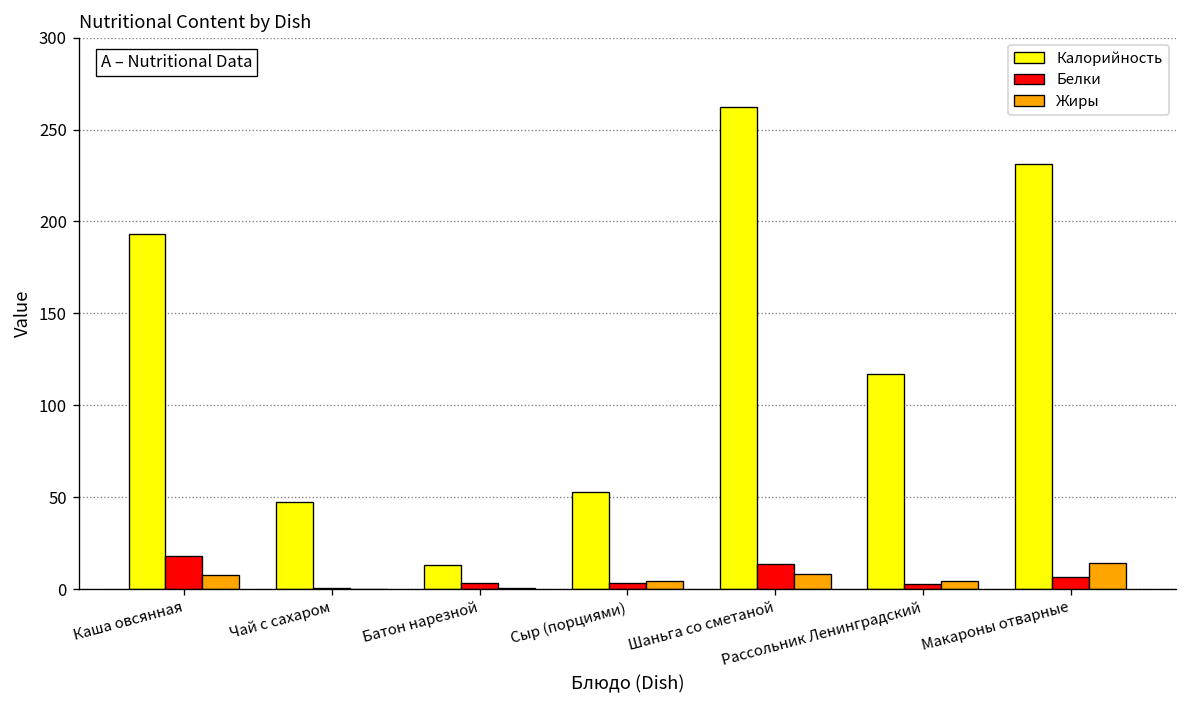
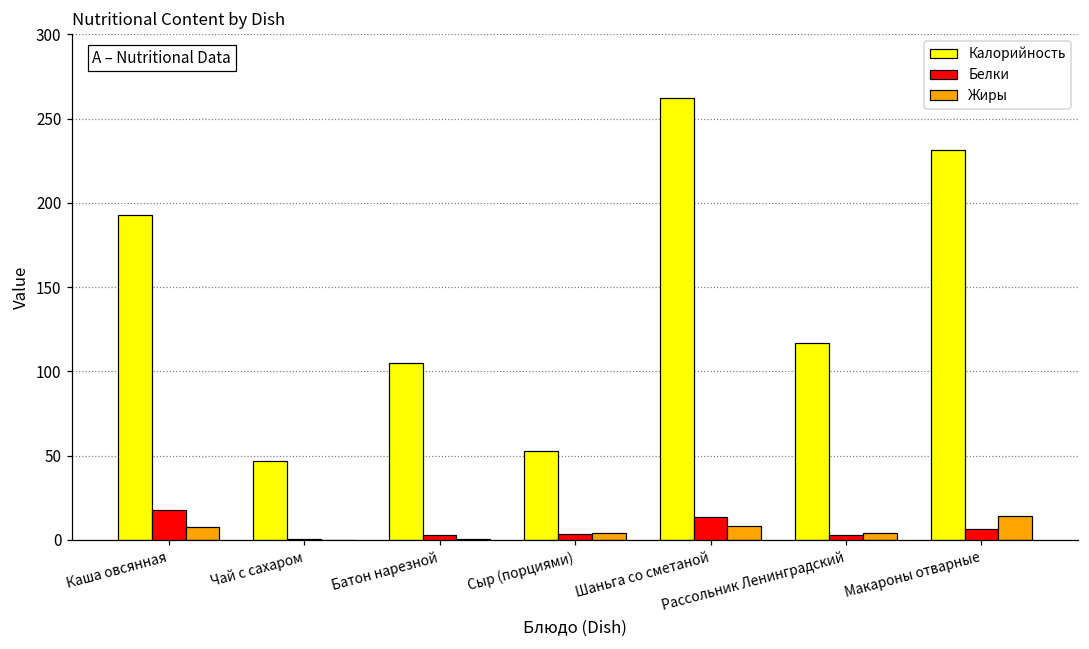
  {
    "Калорийность": {
      "Каша овсянная": 193,
      "Чай с сахаром": 47,
-     "Батон нарезной": 13,
+     "Батон нарезной": 105,
      "Сыр (порциями)": 53,
      "Шаньга со сметаной": 262,
      "Рассольник Ленинградский": 117,
      "Макароны отварные": 231
    },
    "Белки": {
      "Каша овсянная": 18,
      "Батон нарезной": 3,
      "Сыр (порциями)": 3,
      "Шаньга со сметаной": 14,
      "Рассольник Ленинградский": 3,
      "Макароны отварные": 7
    },
    "Жиры": {
      "Каша овсянная": 8,
      "Чай с сахаром": 0,
      "Сыр (порциями)": 4,
      "Шаньга со сметаной": 8,
      "Рассольник Ленинградский": 4,
      "Макароны отварные": 14
    }
  }
